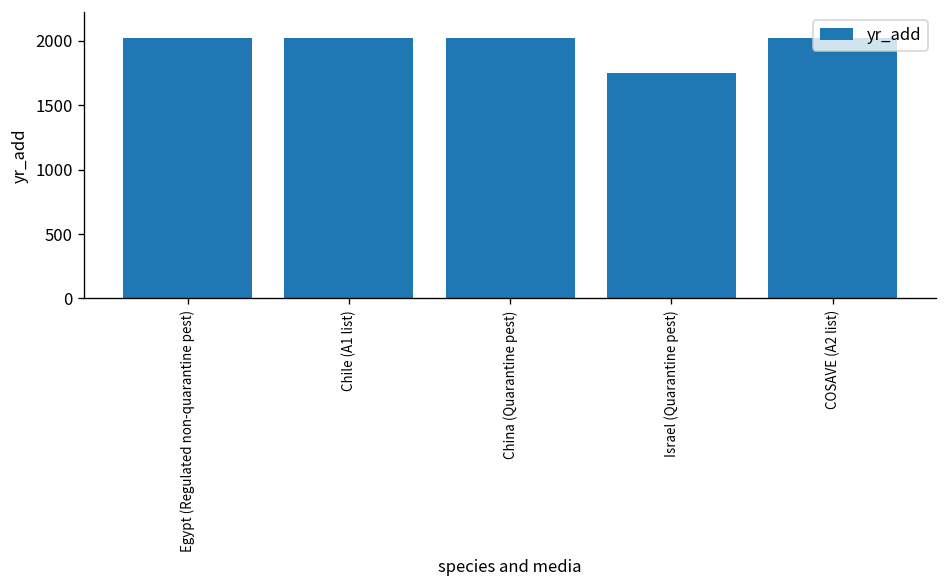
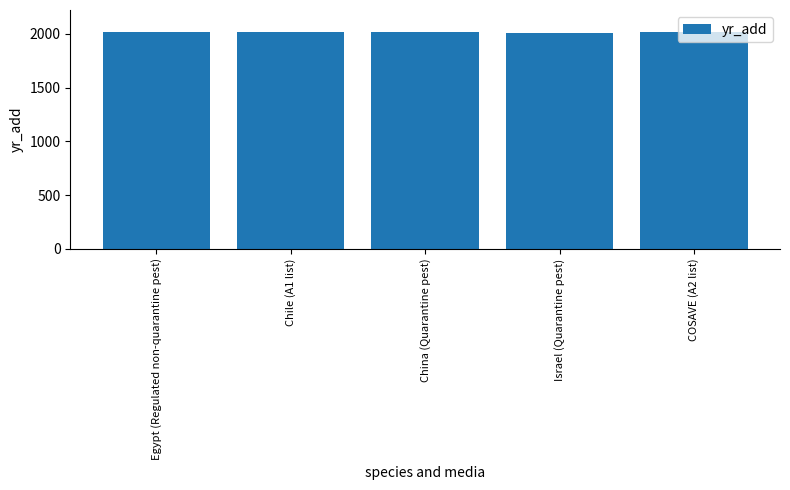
  {
    "Egypt (Regulated non-quarantine pest)": 2020,
    "Chile (A1 list)": 2020,
    "China (Quarantine pest)": 2020,
-   "Israel (Quarantine pest)": 1750
+   "Israel (Quarantine pest)": 2010
  }
